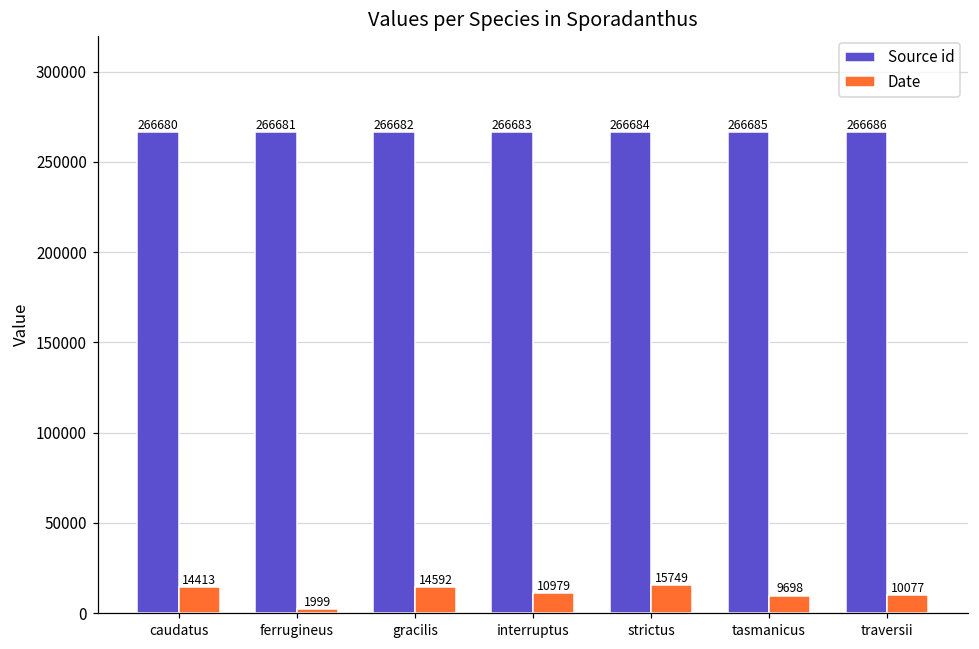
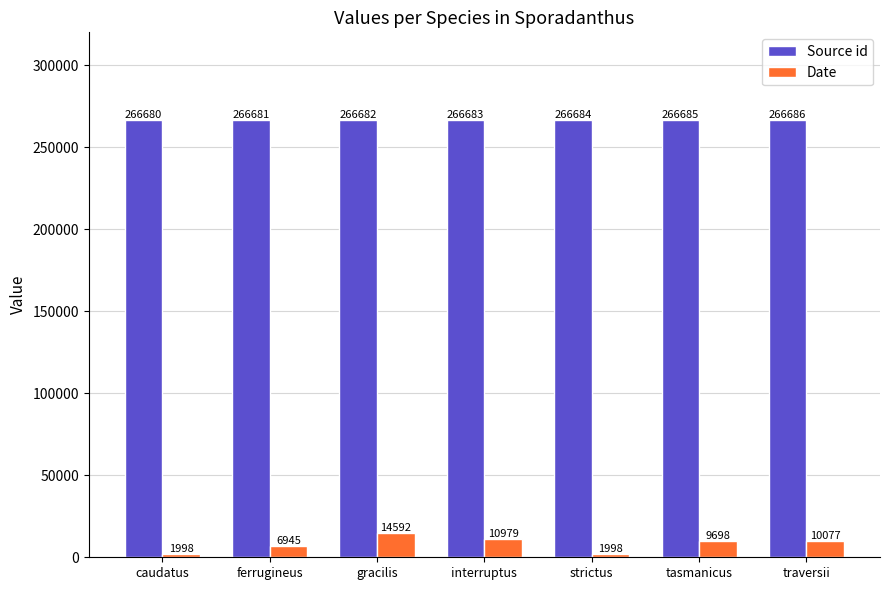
  {
    "Source id": {
      "caudatus": 266680,
      "ferrugineus": 266681,
      "gracilis": 266682,
      "interruptus": 266683,
      "strictus": 266684,
      "tasmanicus": 266685,
      "traversii": 266686
    },
    "Date": {
-     "caudatus": 14413,
-     "ferrugineus": 1999,
+     "caudatus": 1998,
+     "ferrugineus": 6945,
      "gracilis": 14592,
      "interruptus": 10979,
-     "strictus": 15749,
+     "strictus": 1998,
      "tasmanicus": 9698,
      "traversii": 10077
    }
  }
